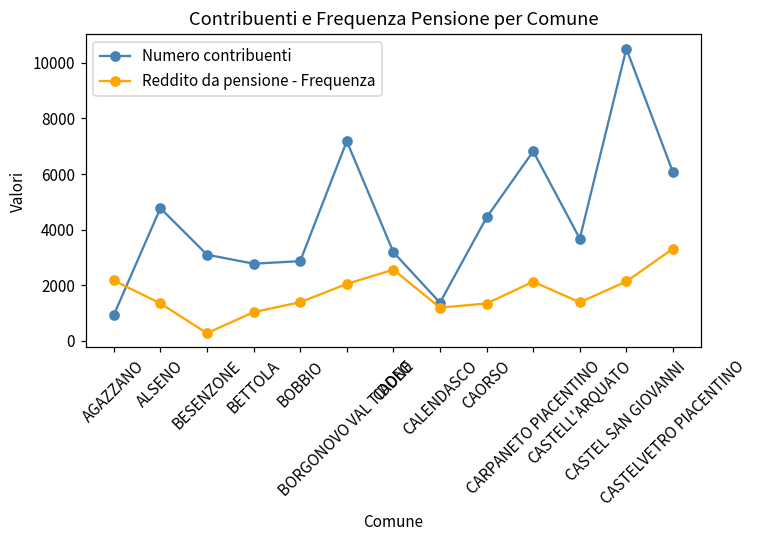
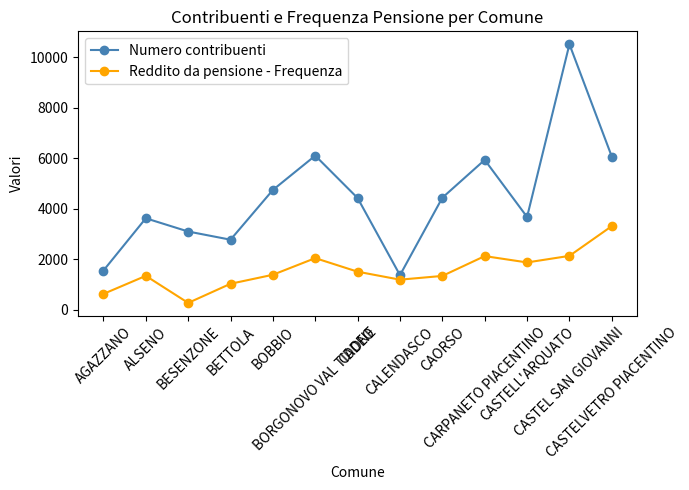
  {
    "Numero contribuenti": {
-     "AGAZZANO": 900,
-     "ALSENO": 4800,
+     "AGAZZANO": 1600,
+     "ALSENO": 3600,
      "BESENZONE": 3100,
      "BETTOLA": 2800,
-     "BOBBIO": 2900,
-     "BORGONOVO VAL TIDONE": 7200,
-     "CADEO": 3200,
+     "BOBBIO": 4700,
+     "BORGONOVO VAL TIDONE": 6100,
+     "CADEO": 4400,
      "CALENDASCO": 1400,
      "CAORSO": 4400,
-     "CARPANETO PIACENTINO": 6800,
+     "CARPANETO PIACENTINO": 5900,
      "CASTELL'ARQUATO": 3700,
      "CASTEL SAN GIOVANNI": 10500,
      "CASTELVETRO PIACENTINO": 6100
    },
    "Reddito da pensione - Frequenza": {
-     "AGAZZANO": 2200,
+     "AGAZZANO": 600,
      "ALSENO": 1400,
      "BESENZONE": 300,
      "BETTOLA": 1000,
      "BOBBIO": 1400,
      "BORGONOVO VAL TIDONE": 2100,
-     "CADEO": 2600,
+     "CADEO": 1500,
      "CALENDASCO": 1200,
      "CAORSO": 1300,
      "CARPANETO PIACENTINO": 2100,
-     "CASTELL'ARQUATO": 1400,
+     "CASTELL'ARQUATO": 1900,
      "CASTEL SAN GIOVANNI": 2100,
      "CASTELVETRO PIACENTINO": 3300
    }
  }
